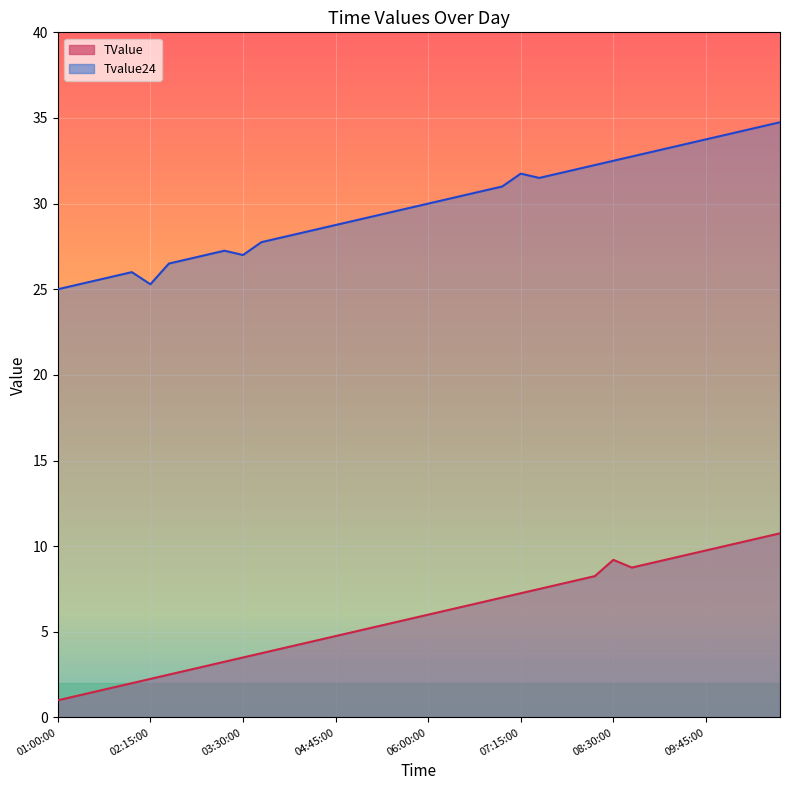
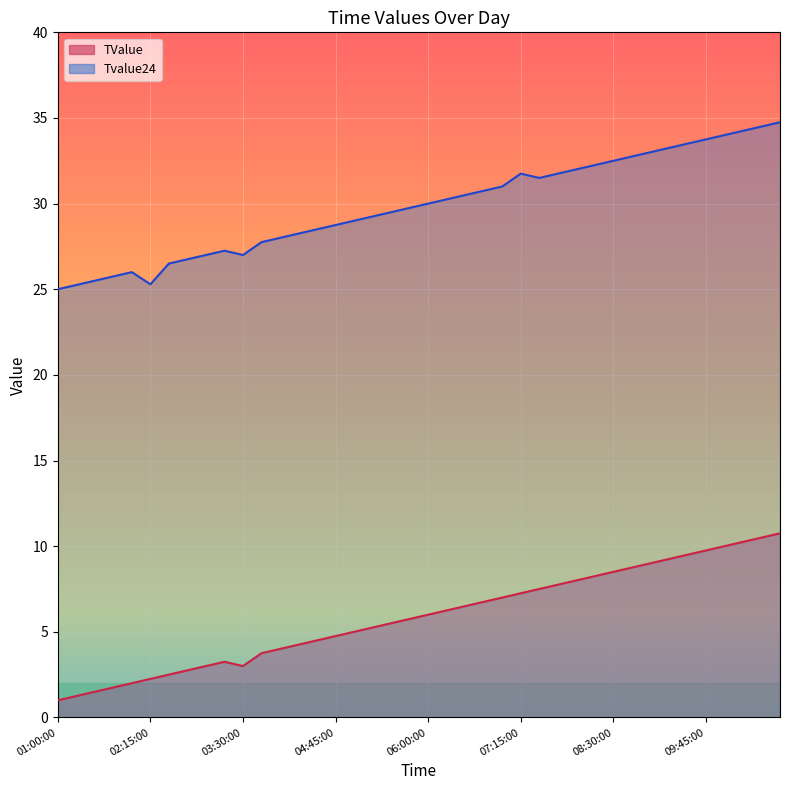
  {
    "TValue": {
      "02:15:00": 2.3,
-     "03:30:00": 3.5,
+     "03:30:00": 3.0,
      "04:45:00": 4.8,
      "06:00:00": 6.0,
      "07:15:00": 7.3,
-     "08:30:00": 9.2,
+     "08:30:00": 8.5,
      "09:45:00": 9.8
    },
    "Tvalue24": {
      "01:00:00": 25.0,
      "02:15:00": 25.3,
      "03:30:00": 27.0,
      "04:45:00": 28.8,
      "06:00:00": 30.0,
      "07:15:00": 31.8,
      "08:30:00": 32.5,
      "09:45:00": 33.8
    }
  }
